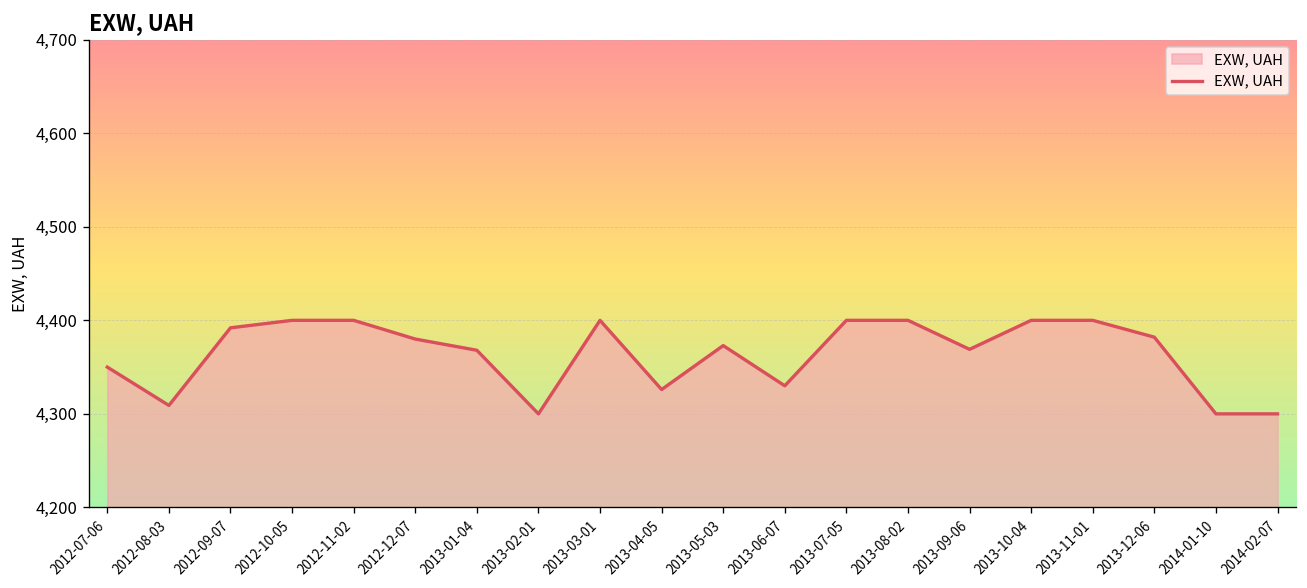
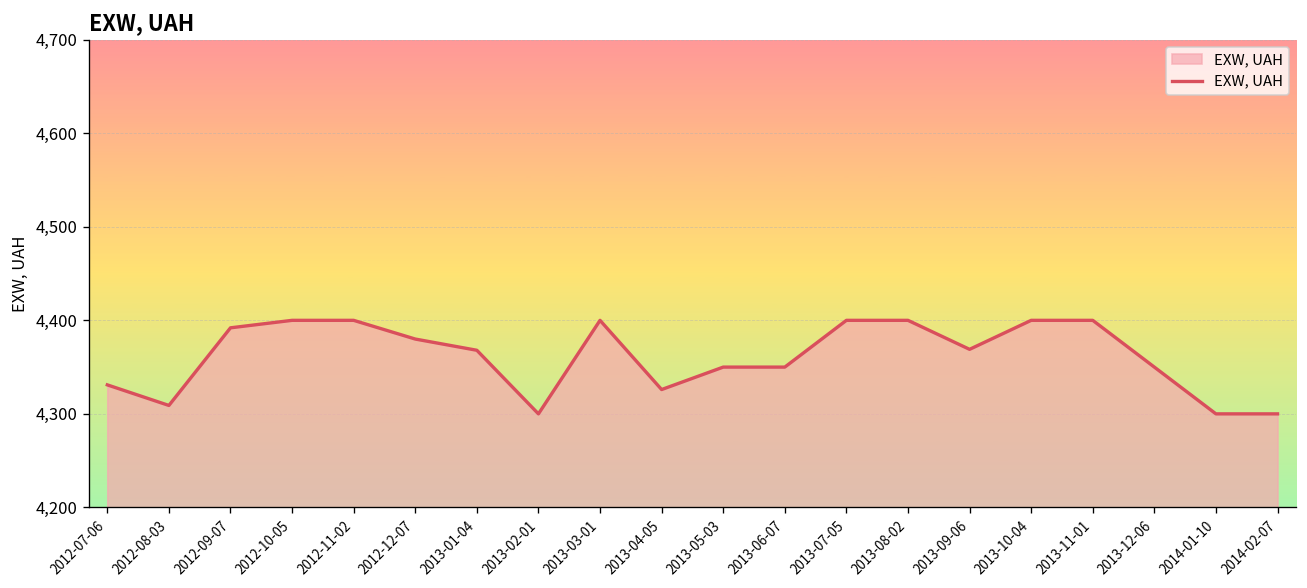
  {
-   "2012-07-06": "4,350",
+   "2012-07-06": "4,330",
    "2012-08-03": "4,310",
    "2012-09-07": "4,390",
    "2012-10-05": "4,400",
    "2012-11-02": "4,400",
    "2012-12-07": "4,380",
    "2013-01-04": "4,370",
    "2013-02-01": "4,300",
    "2013-03-01": "4,400",
    "2013-04-05": "4,330",
-   "2013-05-03": "4,370",
-   "2013-06-07": "4,330",
+   "2013-05-03": "4,350",
+   "2013-06-07": "4,350",
    "2013-07-05": "4,400",
    "2013-08-02": "4,400",
    "2013-09-06": "4,370",
    "2013-10-04": "4,400",
    "2013-11-01": "4,400",
-   "2013-12-06": "4,380",
+   "2013-12-06": "4,350",
    "2014-01-10": "4,300",
    "2014-02-07": "4,300"
  }
